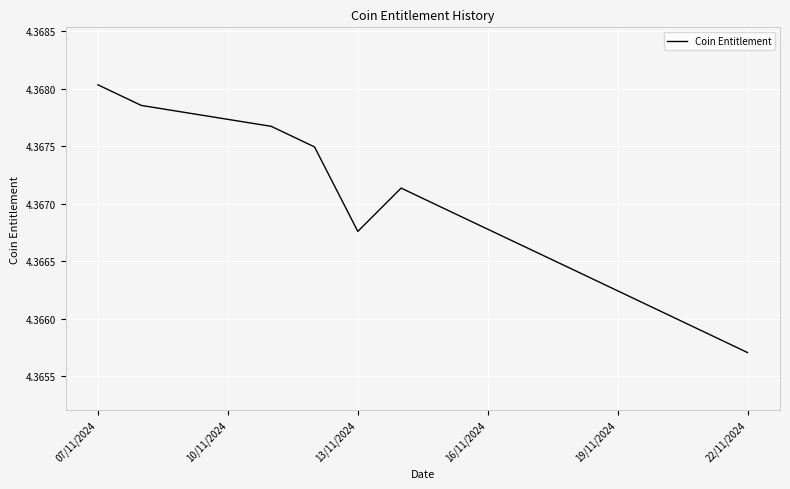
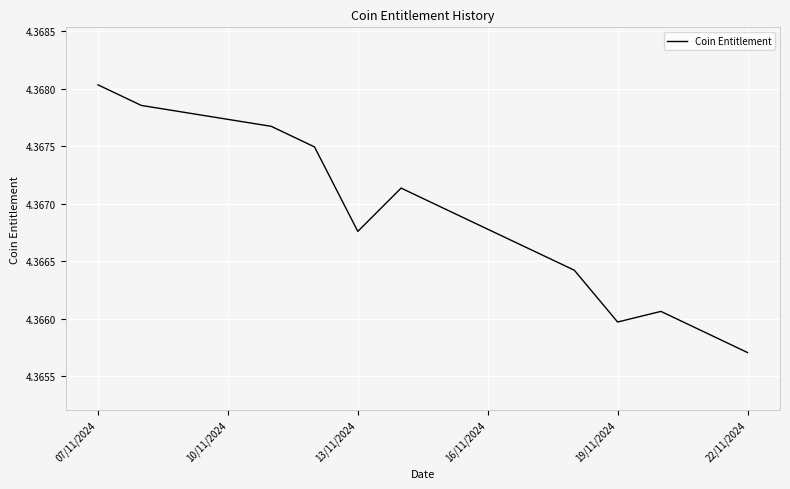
  {
    "07/11/2024": 4.36803,
    "13/11/2024": 4.36676,
-   "19/11/2024": 4.36624,
+   "19/11/2024": 4.36597,
    "22/11/2024": 4.36571
  }
